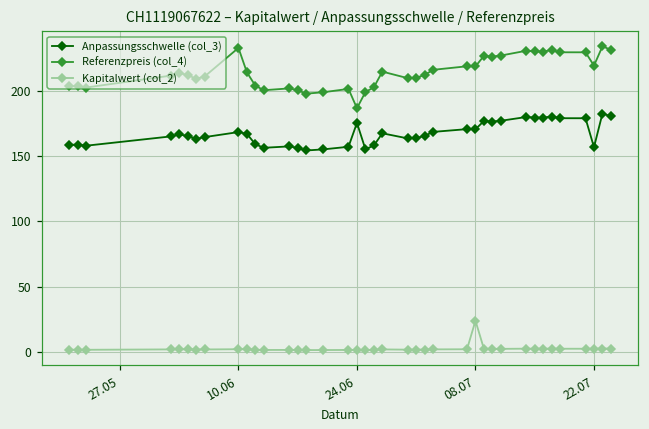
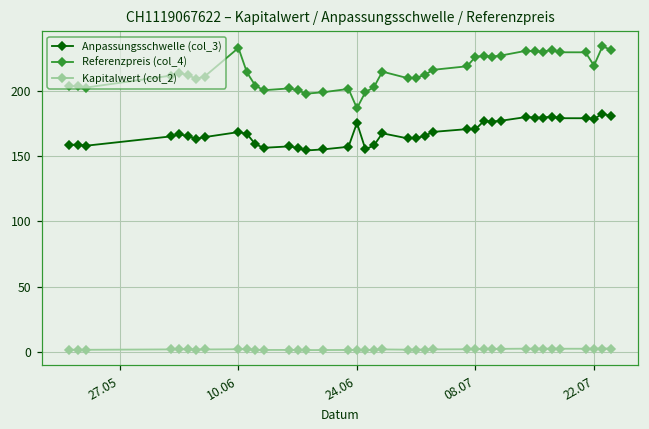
  {
    "Anpassungsschwelle (col_3)": {
      "10.06": 168,
      "24.06": 175,
      "08.07": 170,
-     "22.07": 157
+     "22.07": 178
    },
    "Referenzpreis (col_4)": {
      "10.06": 233,
      "24.06": 187,
-     "08.07": 219,
+     "08.07": 226,
      "22.07": 219
    },
    "Kapitalwert (col_2)": {
      "10.06": 2,
      "24.06": 2,
-     "08.07": 24,
+     "08.07": 2,
      "22.07": 2
    }
  }
